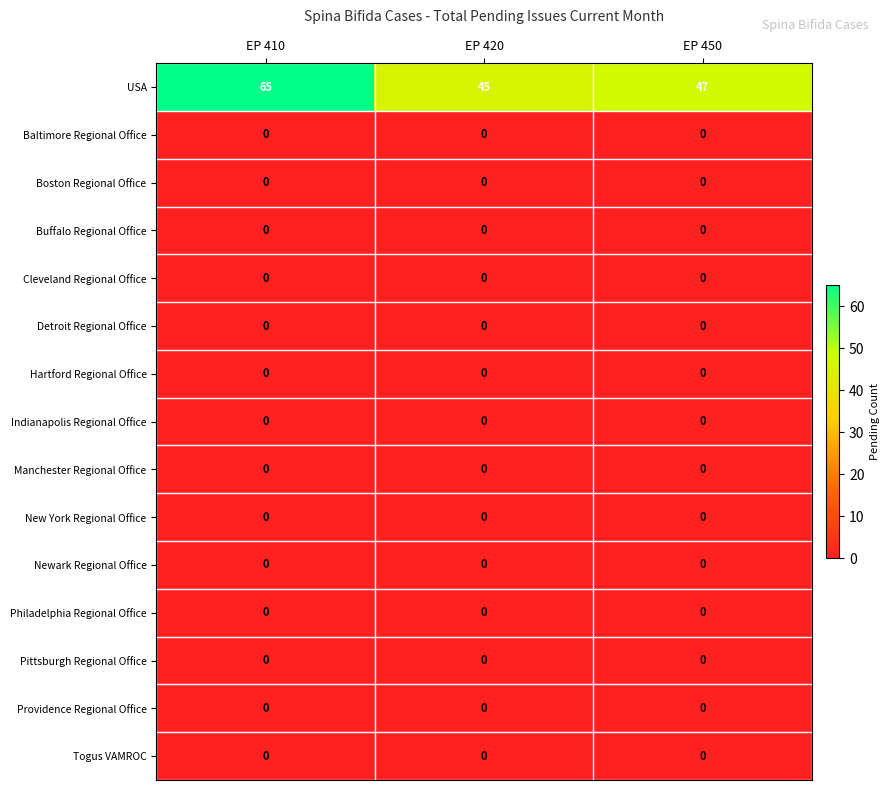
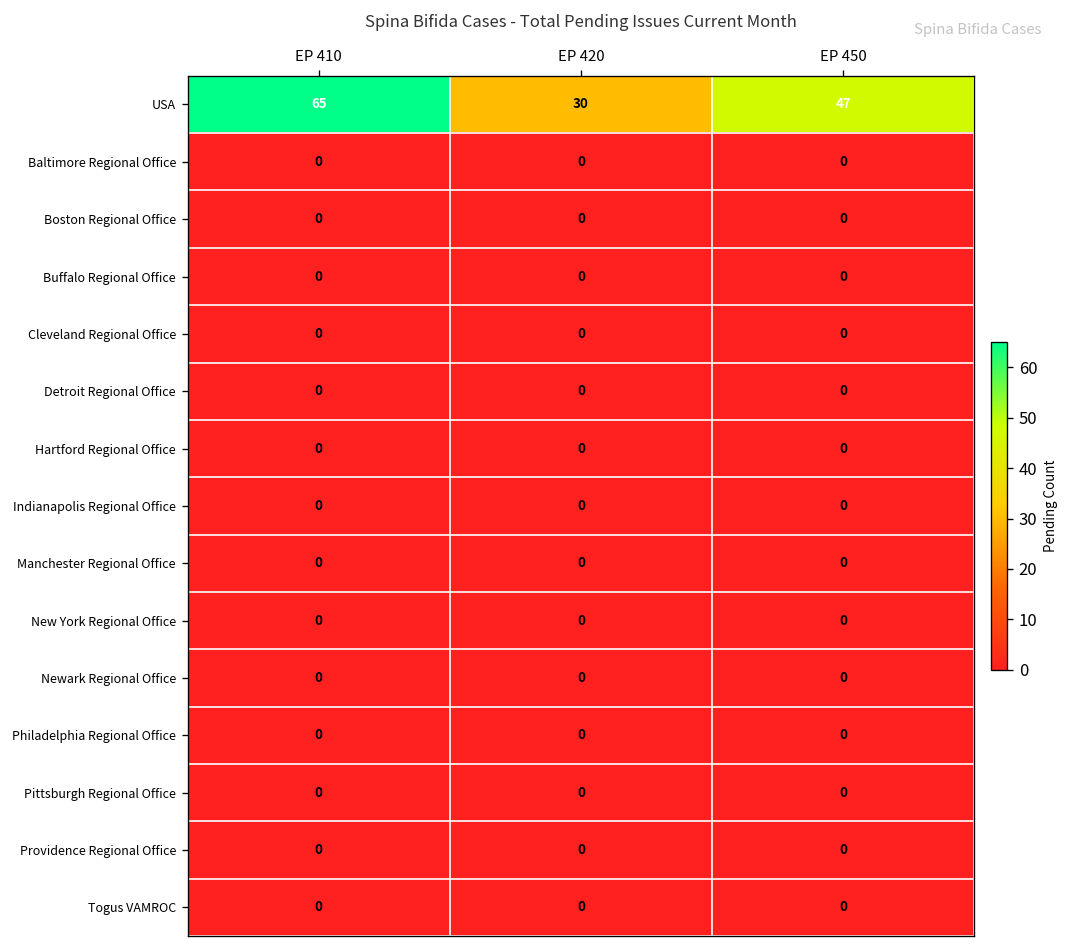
  {
    "USA": {
      "EP 410": 65,
-     "EP 420": 45,
+     "EP 420": 30,
      "EP 450": 47
    },
    "Baltimore Regional Office": {
      "EP 410": 0,
      "EP 420": 0,
      "EP 450": 0
    },
    "Boston Regional Office": {
      "EP 410": 0,
      "EP 420": 0,
      "EP 450": 0
    },
    "Buffalo Regional Office": {
      "EP 410": 0,
      "EP 420": 0,
      "EP 450": 0
    },
    "Cleveland Regional Office": {
      "EP 410": 0,
      "EP 420": 0,
      "EP 450": 0
    },
    "Detroit Regional Office": {
      "EP 410": 0,
      "EP 420": 0,
      "EP 450": 0
    },
    "Hartford Regional Office": {
      "EP 410": 0,
      "EP 420": 0,
      "EP 450": 0
    },
    "Indianapolis Regional Office": {
      "EP 410": 0,
      "EP 420": 0,
      "EP 450": 0
    },
    "Manchester Regional Office": {
      "EP 410": 0,
      "EP 420": 0,
      "EP 450": 0
    },
    "New York Regional Office": {
      "EP 410": 0,
      "EP 420": 0,
      "EP 450": 0
    },
    "Newark Regional Office": {
      "EP 410": 0,
      "EP 420": 0,
      "EP 450": 0
    },
    "Philadelphia Regional Office": {
      "EP 410": 0,
      "EP 420": 0,
      "EP 450": 0
    },
    "Pittsburgh Regional Office": {
      "EP 410": 0,
      "EP 420": 0,
      "EP 450": 0
    },
    "Providence Regional Office": {
      "EP 410": 0,
      "EP 420": 0,
      "EP 450": 0
    },
    "Togus VAMROC": {
      "EP 410": 0,
      "EP 420": 0,
      "EP 450": 0
    }
  }
